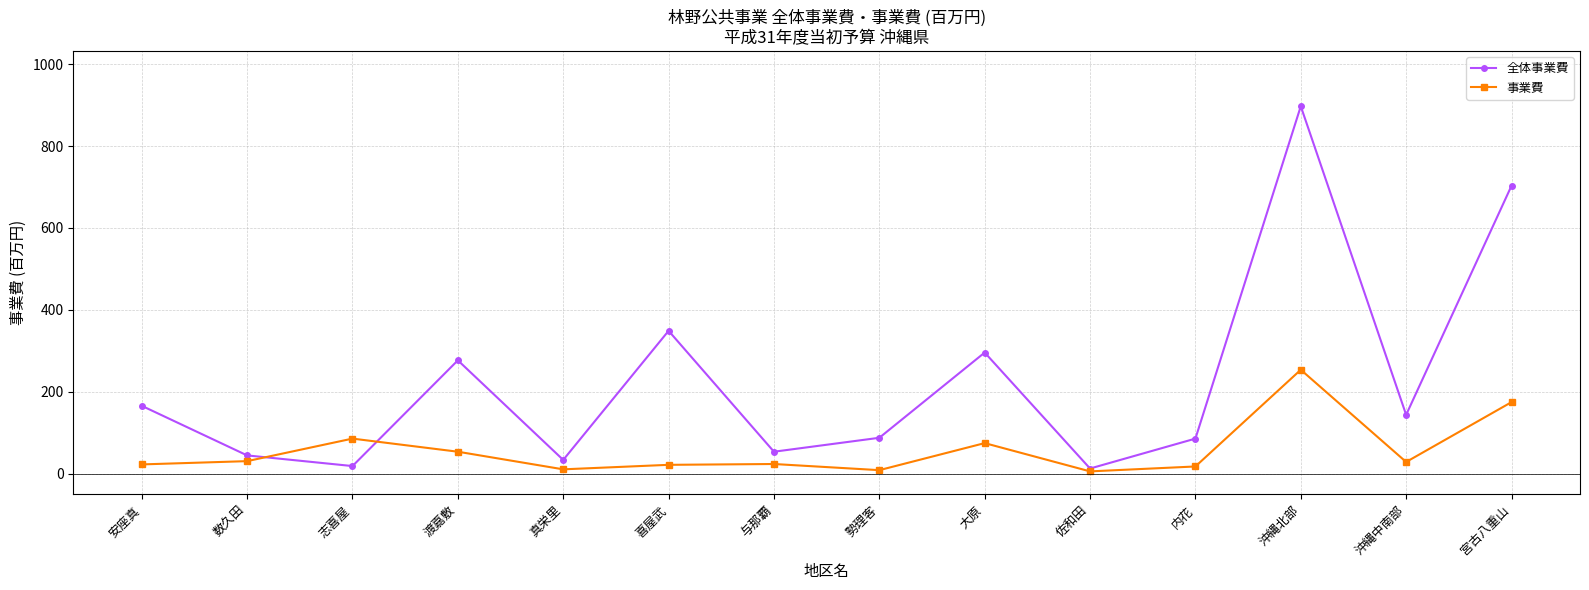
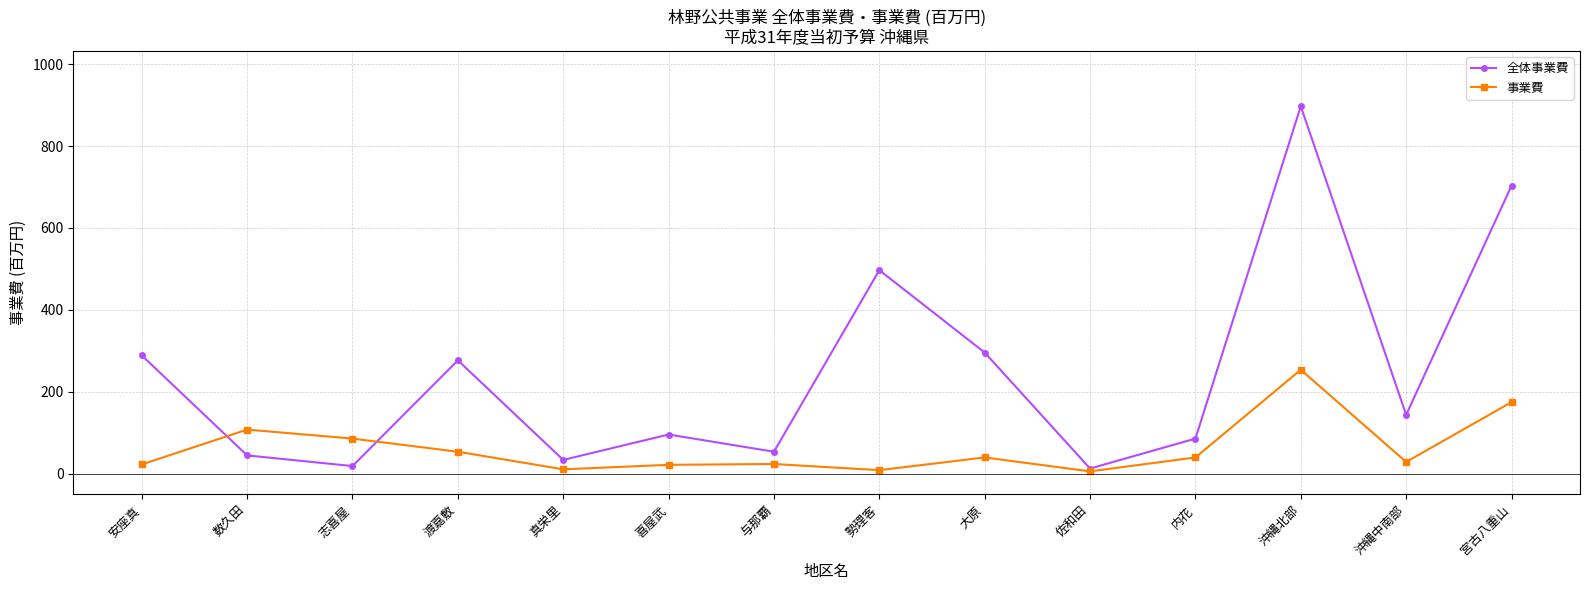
  {
    "全体事業費": {
-     "安座真": 170,
+     "安座真": 290,
      "数久田": 50,
      "志喜屋": 20,
      "渡嘉敷": 280,
      "真栄里": 30,
-     "喜屋武": 350,
+     "喜屋武": 100,
      "与那覇": 50,
-     "勢理客": 90,
+     "勢理客": 500,
      "大原": 300,
      "佐和田": 10,
      "内花": 90,
      "沖縄北部": 900,
      "沖縄中南部": 140,
      "宮古八重山": 700
    },
    "事業費": {
      "安座真": 20,
-     "数久田": 30,
+     "数久田": 110,
      "志喜屋": 90,
      "渡嘉敷": 50,
      "真栄里": 10,
      "喜屋武": 20,
      "与那覇": 20,
      "勢理客": 10,
-     "大原": 80,
+     "大原": 40,
      "佐和田": 10,
-     "内花": 20,
+     "内花": 40,
      "沖縄北部": 250,
      "沖縄中南部": 30,
      "宮古八重山": 180
    }
  }
